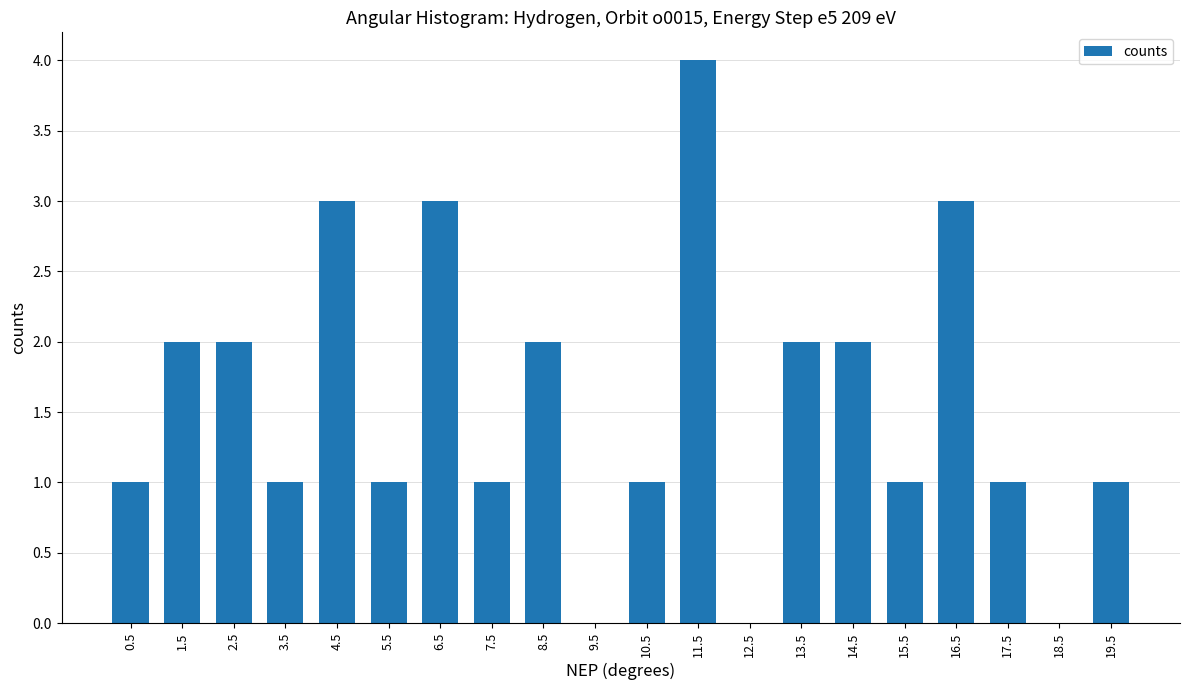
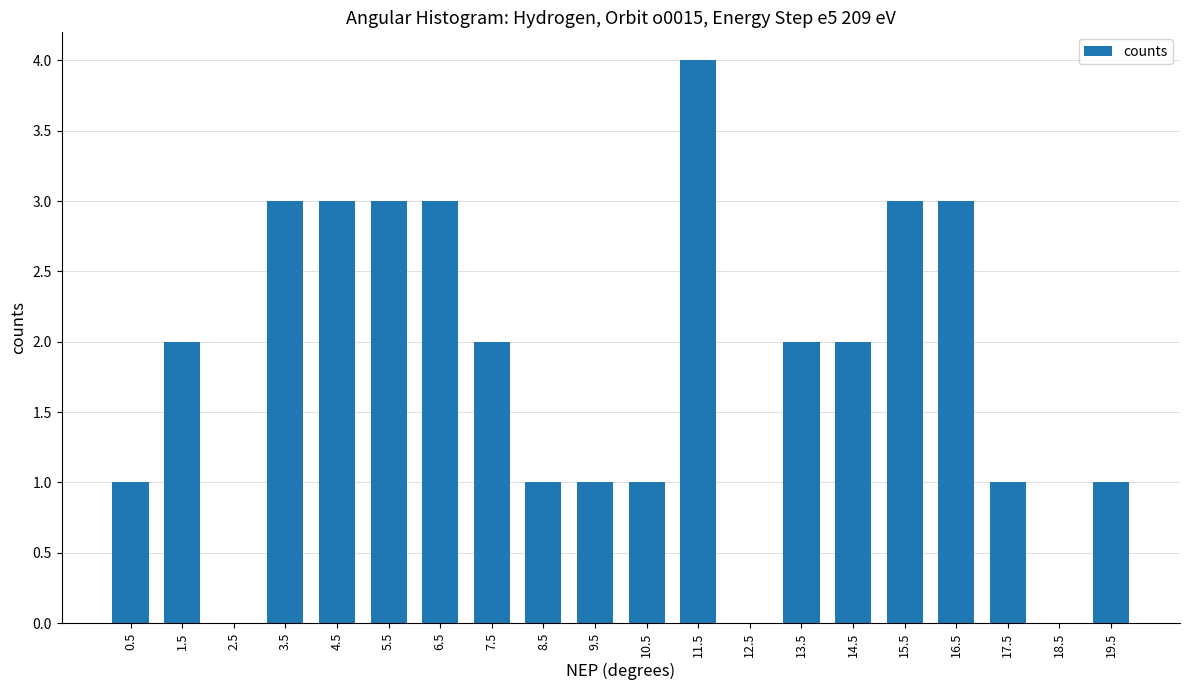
  {
    "0.5": 1,
    "1.5": 2,
-   "2.5": 2,
-   "3.5": 1,
+   "2.5": 0,
+   "3.5": 3,
    "4.5": 3,
-   "5.5": 1,
+   "5.5": 3,
    "6.5": 3,
-   "7.5": 1,
-   "8.5": 2,
-   "9.5": 0,
+   "7.5": 2,
+   "8.5": 1,
+   "9.5": 1,
    "10.5": 1,
    "11.5": 4,
    "12.5": 0,
    "13.5": 2,
    "14.5": 2,
-   "15.5": 1,
+   "15.5": 3,
    "16.5": 3,
    "17.5": 1,
    "18.5": 0,
    "19.5": 1
  }
